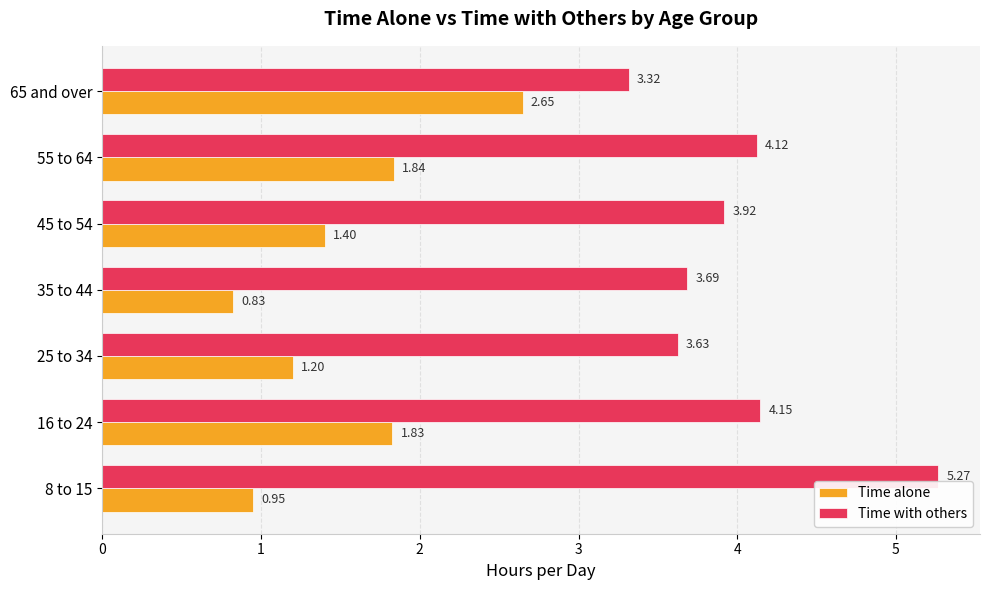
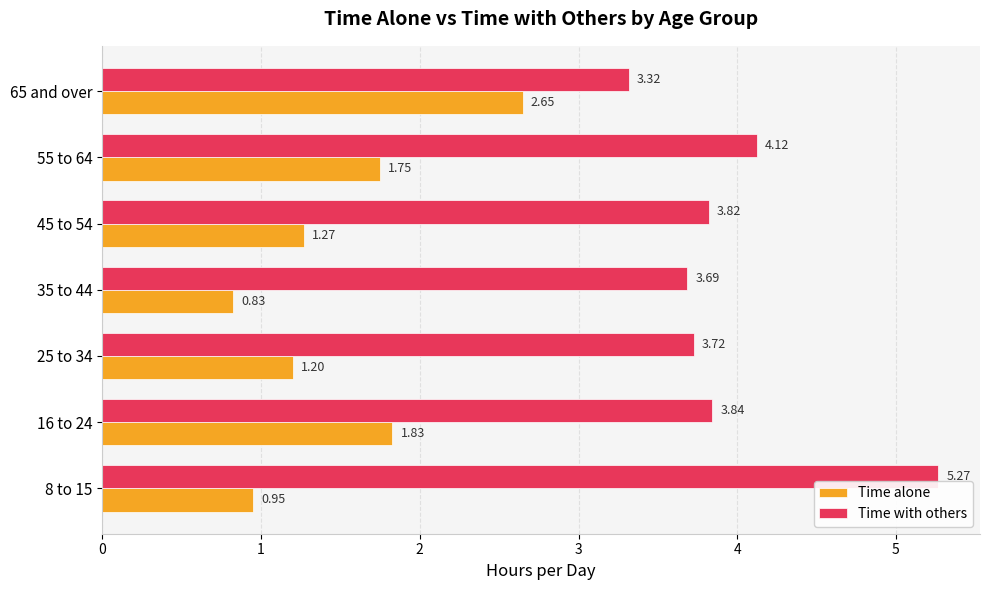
  {
    "Time alone": {
      "65 and over": 2.65,
-     "55 to 64": 1.84,
-     "45 to 54": 1.40,
+     "55 to 64": 1.75,
+     "45 to 54": 1.27,
      "35 to 44": 0.83,
      "25 to 34": 1.20,
      "16 to 24": 1.83,
      "8 to 15": 0.95
    },
    "Time with others": {
      "65 and over": 3.32,
      "55 to 64": 4.12,
-     "45 to 54": 3.92,
+     "45 to 54": 3.82,
      "35 to 44": 3.69,
-     "25 to 34": 3.63,
-     "16 to 24": 4.15
+     "25 to 34": 3.72,
+     "16 to 24": 3.84
    }
  }
